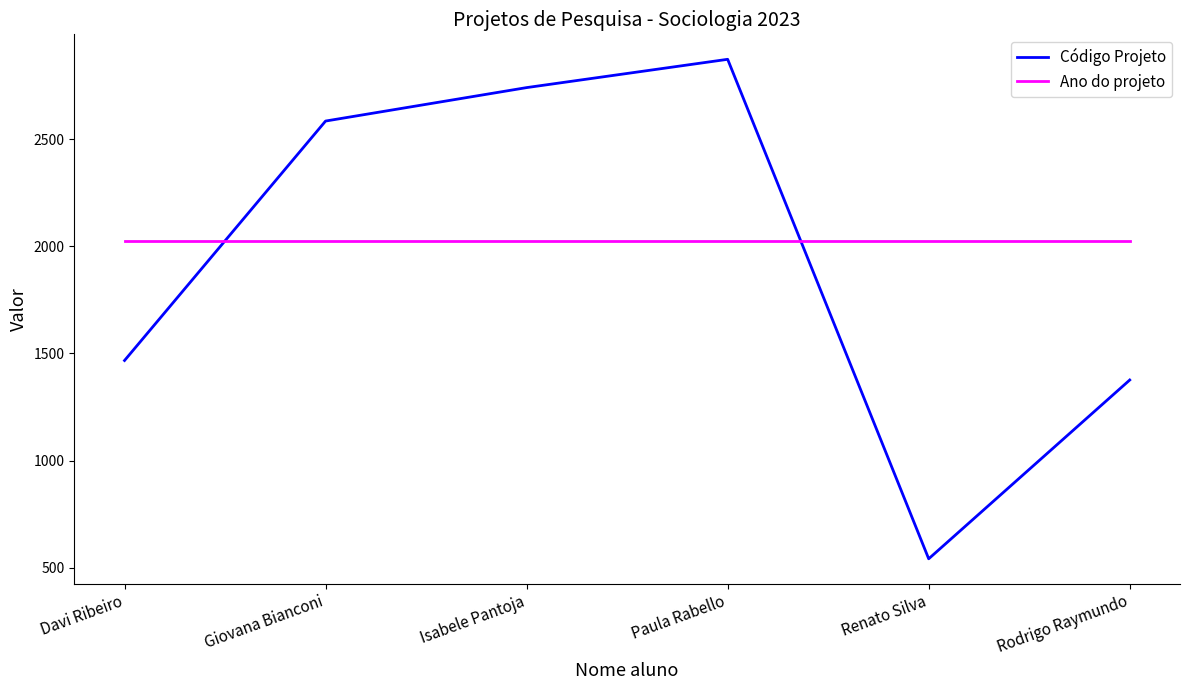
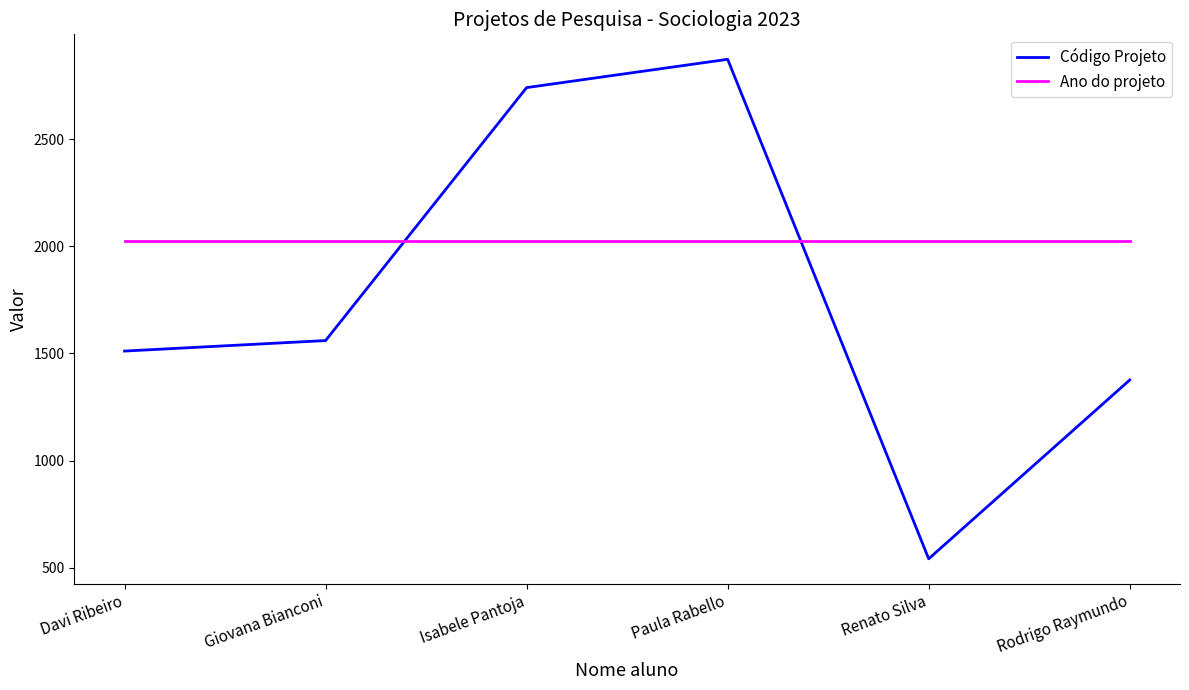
  {
    "Código Projeto": {
-     "Davi Ribeiro": 1470,
-     "Giovana Bianconi": 2580,
+     "Davi Ribeiro": 1510,
+     "Giovana Bianconi": 1560,
      "Isabele Pantoja": 2740,
      "Paula Rabello": 2870,
      "Renato Silva": 540,
      "Rodrigo Raymundo": 1380
    },
    "Ano do projeto": {
      "Davi Ribeiro": 2020,
      "Giovana Bianconi": 2020,
      "Isabele Pantoja": 2020,
      "Paula Rabello": 2020,
      "Renato Silva": 2020,
      "Rodrigo Raymundo": 2020
    }
  }
